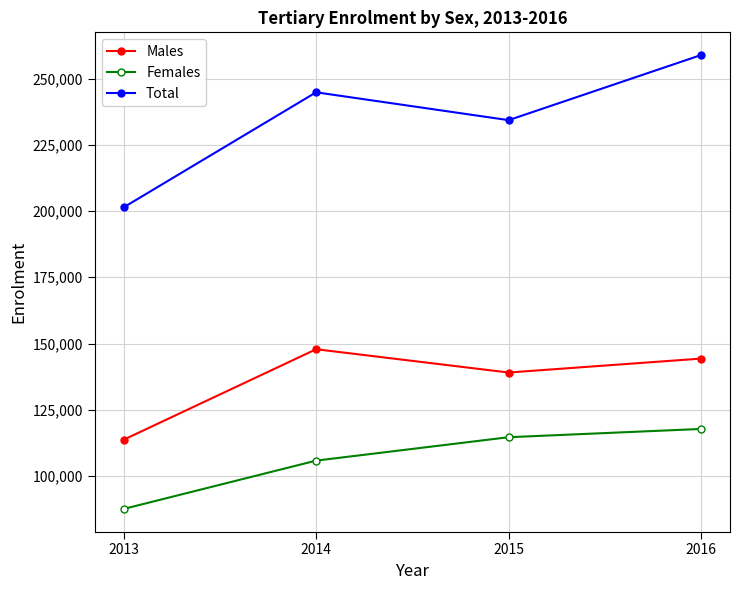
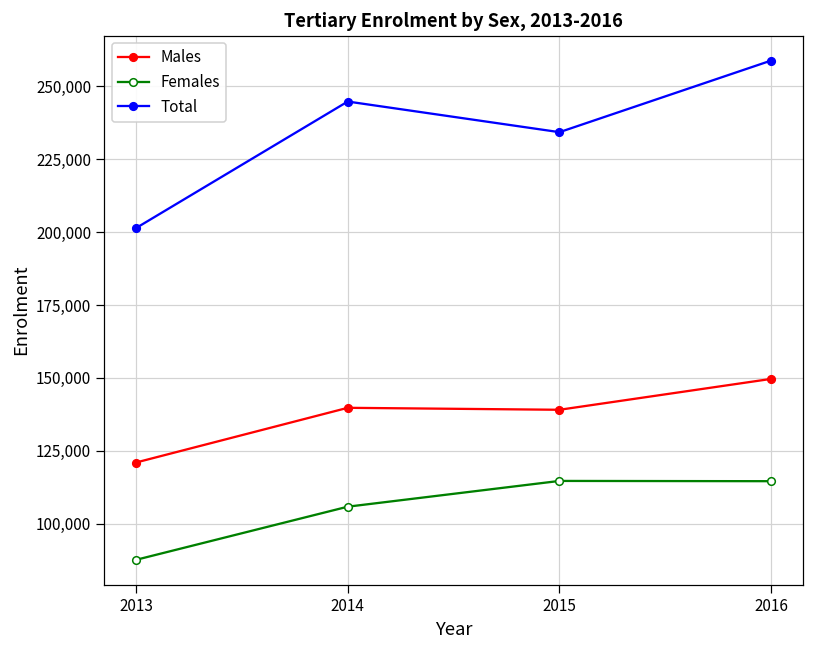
  {
    "Males": {
-     "2013": "114,000",
-     "2014": "148,000",
+     "2013": "121,000",
+     "2014": "140,000",
      "2015": "139,000",
-     "2016": "144,000"
+     "2016": "150,000"
    },
    "Females": {
      "2013": "88,000",
      "2014": "106,000",
      "2015": "115,000",
-     "2016": "118,000"
+     "2016": "115,000"
    },
    "Total": {
      "2013": "201,000",
      "2014": "245,000",
      "2015": "234,000",
      "2016": "259,000"
    }
  }
